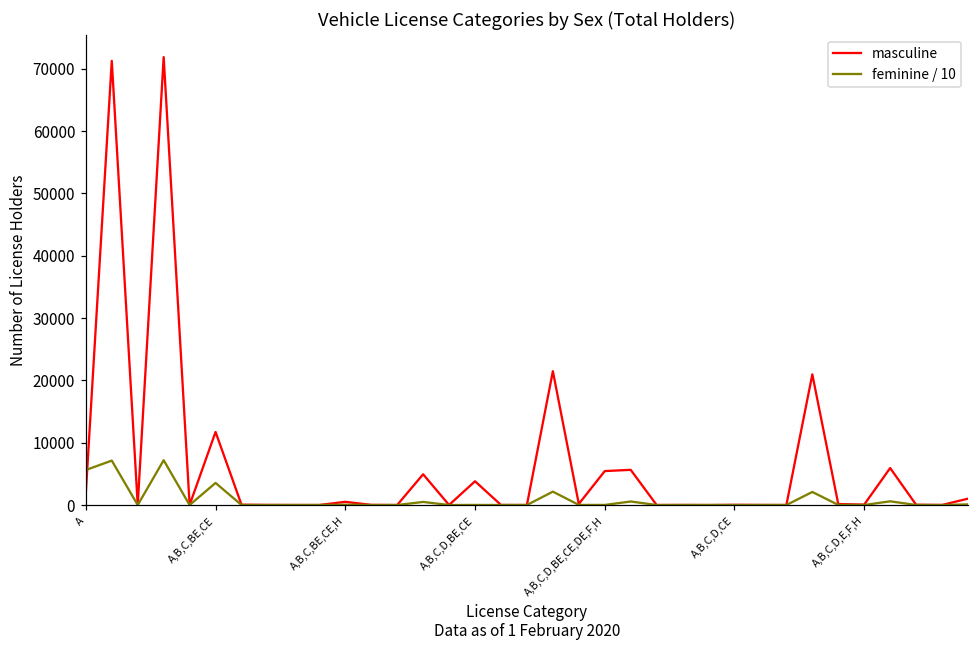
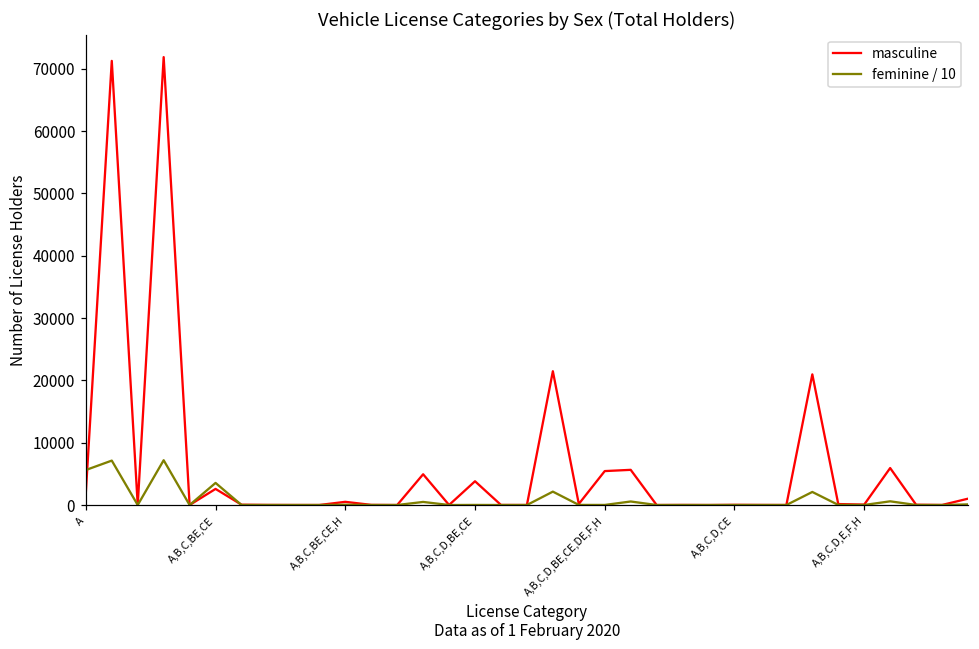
  {
    "masculine": {
      "A": 2000,
-     "A,B,C,BE,CE": 12000,
+     "A,B,C,BE,CE": 3000,
      "A,B,C,BE,CE,H": 1000,
      "A,B,C,D,BE,CE": 4000,
      "A,B,C,D,BE,CE,DE,F,H": 5000
    },
    "feminine / 10": {
      "A": 6000,
      "A,B,C,BE,CE": 4000,
      "A,B,C,BE,CE,H": 0,
      "A,B,C,D,BE,CE": 0,
      "A,B,C,D,BE,CE,DE,F,H": 0
    }
  }
